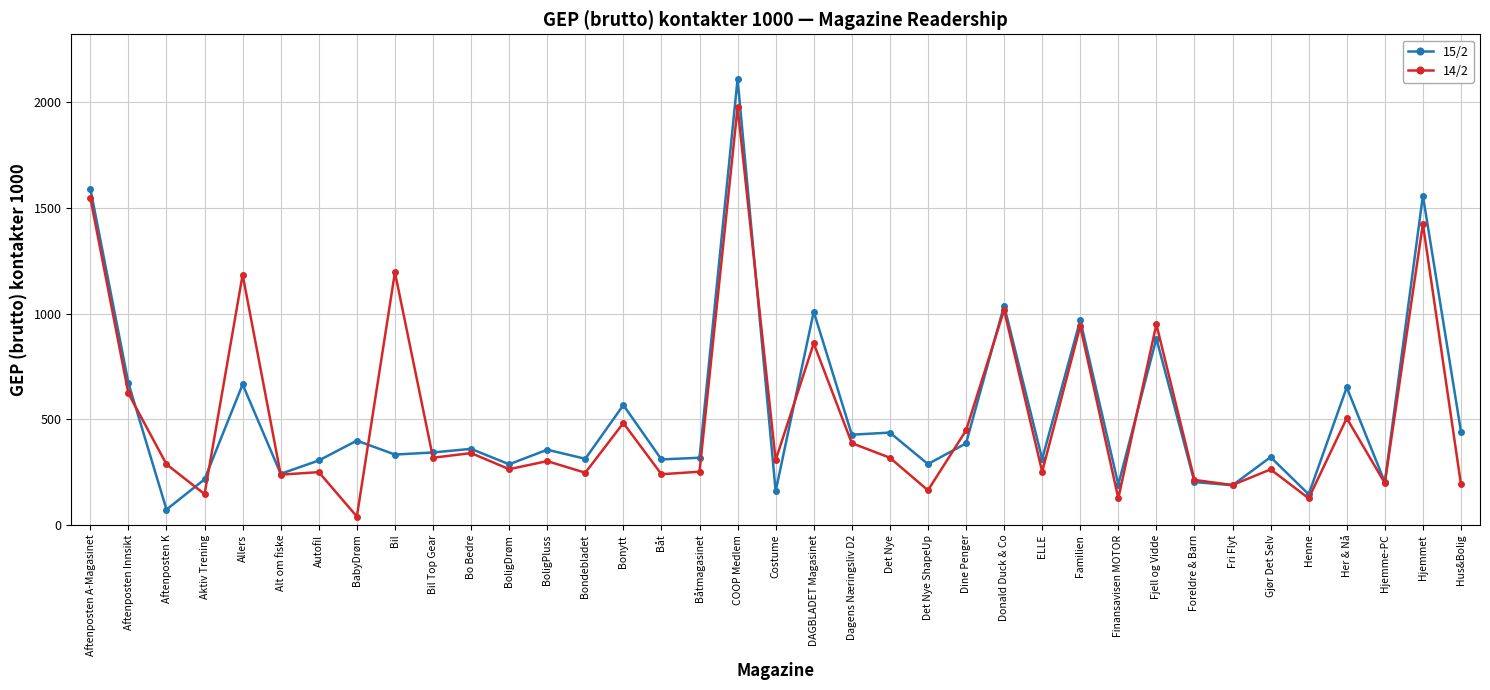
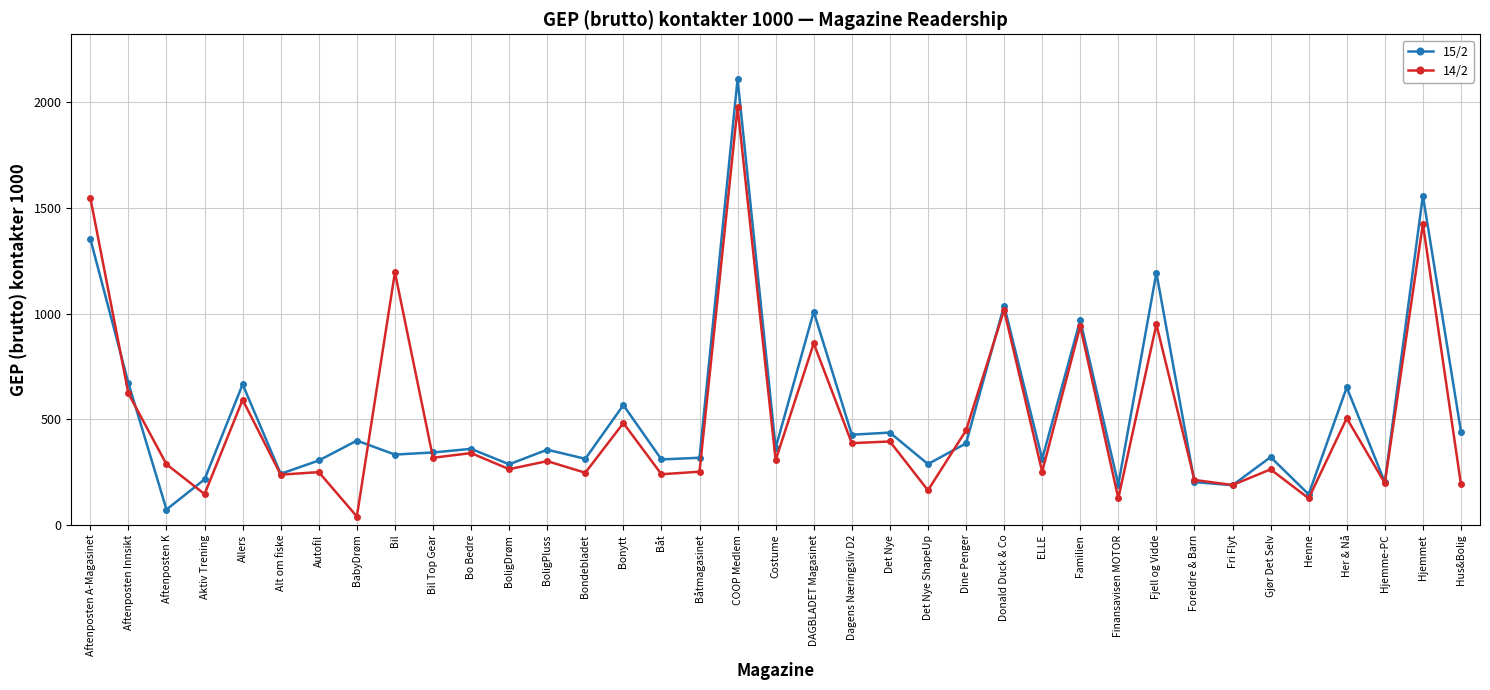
  {
    "15/2": {
-     "Aftenposten A-Magasinet": 1590,
+     "Aftenposten A-Magasinet": 1350,
      "Aftenposten Innsikt": 670,
      "Aftenposten K": 70,
      "Aktiv Trening": 220,
      "Allers": 670,
      "Autofil": 310,
      "BabyDrøm": 400,
      "Bil": 330,
      "Bil Top Gear": 340,
      "Bo Bedre": 360,
      "BoligDrøm": 290,
      "BoligPluss": 360,
      "Bondebladet": 310,
      "Bonytt": 570,
      "Båt": 310,
      "Båtmagasinet": 320,
      "COOP Medlem": 2110,
-     "Costume": 160,
+     "Costume": 370,
      "DAGBLADET Magasinet": 1010,
      "Dagens Næringsliv D2": 430,
      "Det Nye": 440,
      "Det Nye ShapeUp": 290,
      "Dine Penger": 390,
      "Donald Duck & Co": 1040,
      "ELLE": 310,
      "Familien": 970,
      "Finansavisen MOTOR": 190,
-     "Fjell og Vidde": 880,
+     "Fjell og Vidde": 1190,
      "Gjør Det Selv": 320,
      "Henne": 150,
      "Her & Nå": 650,
      "Hjemmet": 1560,
      "Hus&Bolig": 440
    },
    "14/2": {
      "Aftenposten A-Magasinet": 1550,
      "Aftenposten Innsikt": 620,
      "Aftenposten K": 290,
      "Aktiv Trening": 150,
-     "Allers": 1180,
+     "Allers": 590,
      "Autofil": 250,
      "BabyDrøm": 40,
      "Bil": 1200,
      "Bil Top Gear": 320,
      "Bo Bedre": 340,
      "BoligDrøm": 260,
      "BoligPluss": 300,
      "Bondebladet": 250,
      "Bonytt": 480,
      "Båt": 240,
      "Båtmagasinet": 250,
      "COOP Medlem": 1980,
      "Costume": 310,
      "DAGBLADET Magasinet": 860,
      "Dagens Næringsliv D2": 390,
-     "Det Nye": 320,
+     "Det Nye": 400,
      "Det Nye ShapeUp": 160,
      "Dine Penger": 450,
      "Donald Duck & Co": 1020,
      "ELLE": 250,
      "Familien": 940,
      "Finansavisen MOTOR": 130,
      "Fjell og Vidde": 950,
      "Gjør Det Selv": 260,
      "Henne": 130,
      "Her & Nå": 510,
      "Hjemmet": 1420,
      "Hus&Bolig": 190
    }
  }
